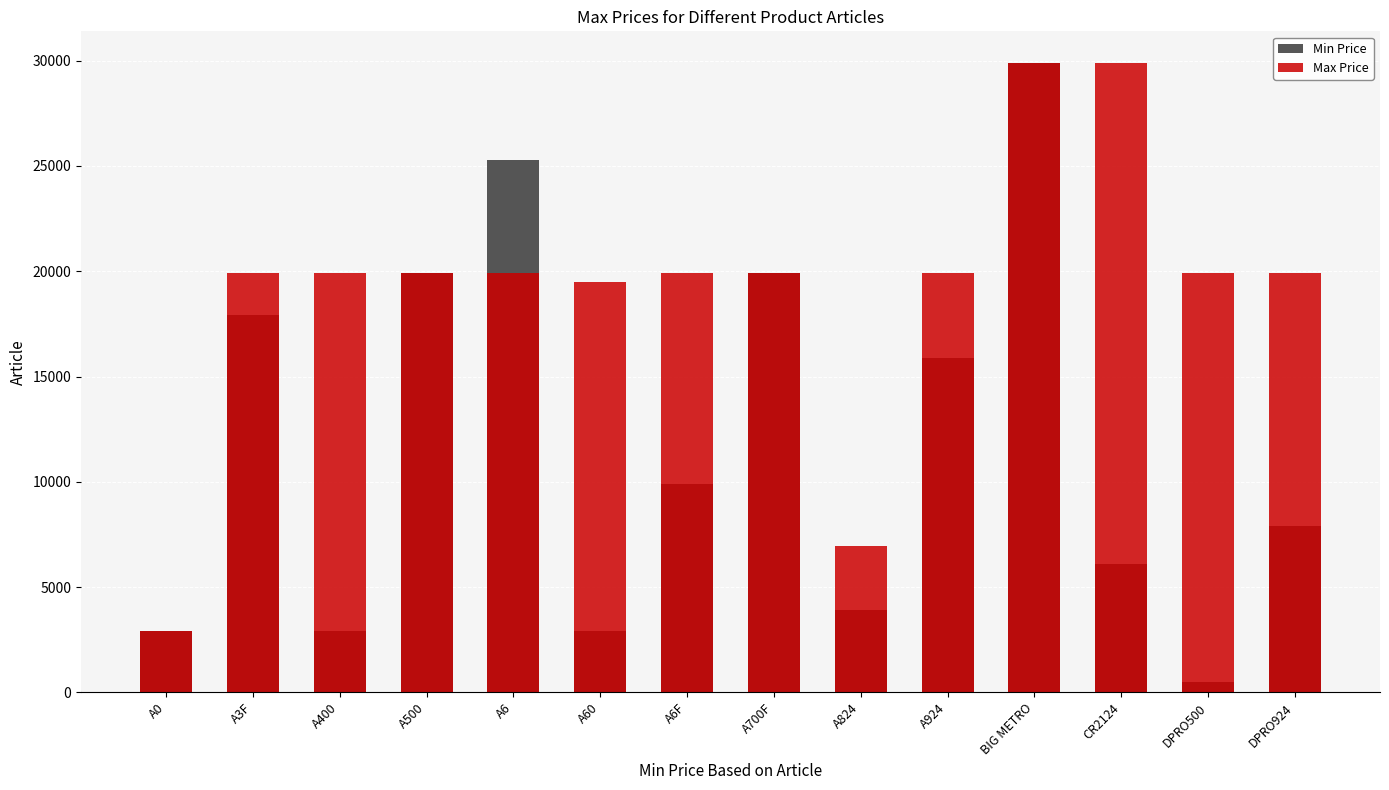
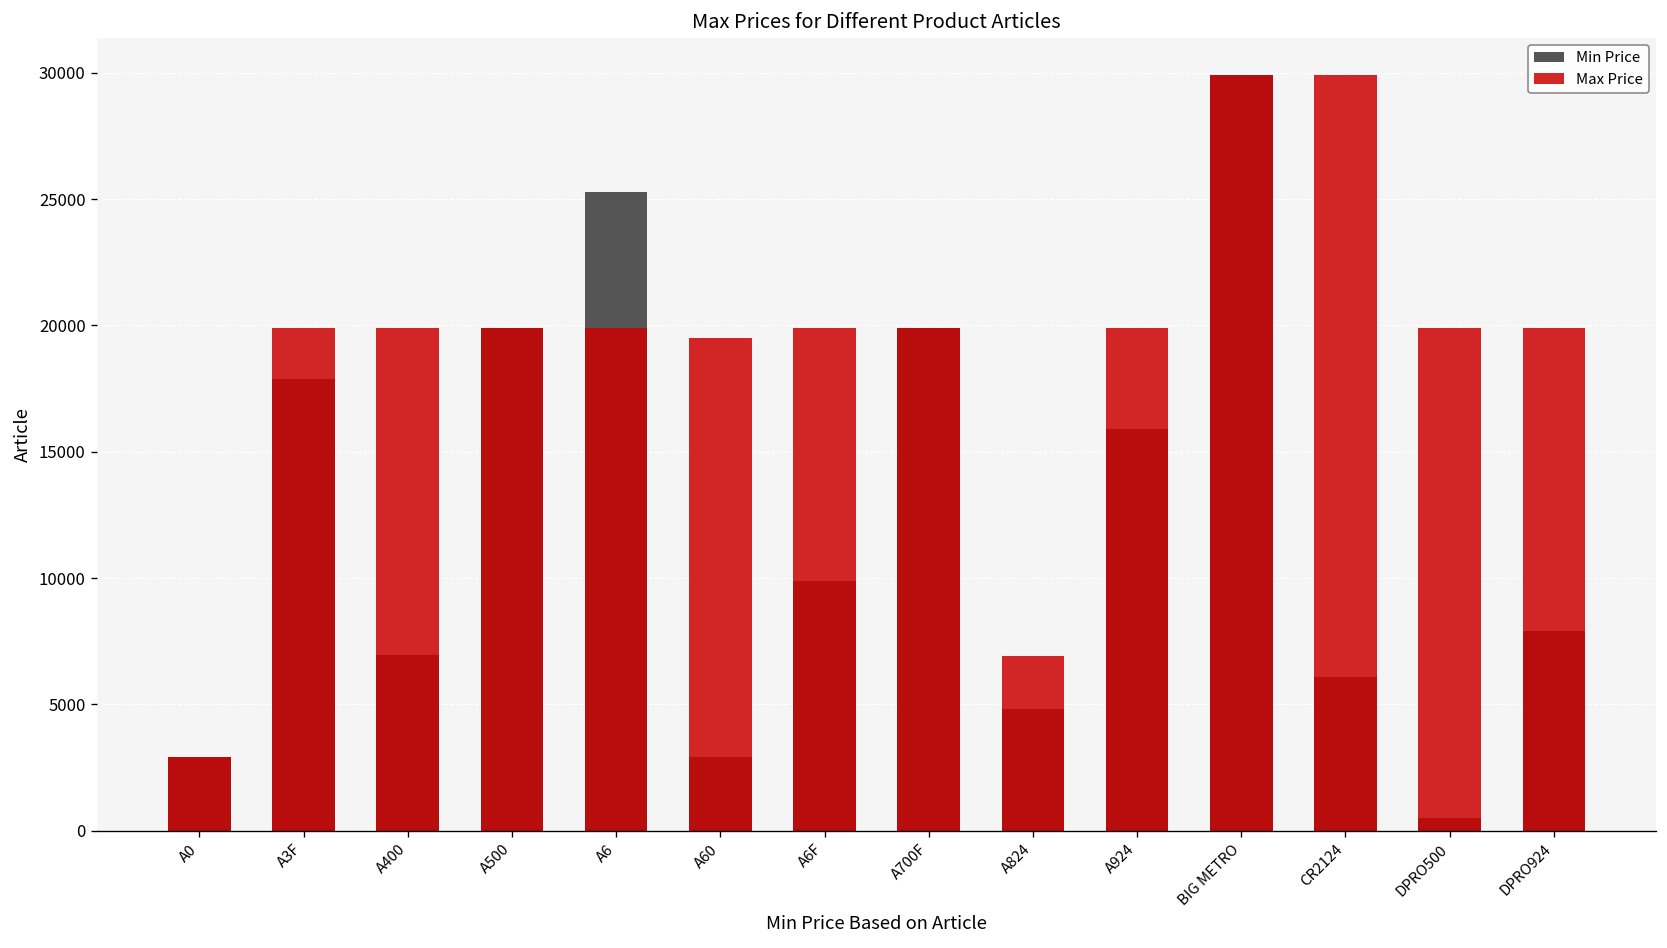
  {
    "Min Price": {
      "A0": 2900,
-     "A400": 2900,
+     "A400": 6900,
      "A500": 19900,
      "A6": 25300,
      "A700F": 19900,
-     "A824": 3900,
+     "A824": 4800,
      "BIG METRO": 29900
    },
    "Max Price": {
      "A0": 2900,
      "A3F": 19900,
      "A400": 19900,
      "A500": 19900,
      "A60": 19500,
      "A6F": 19900,
      "A700F": 19900,
      "A824": 6900,
      "A924": 19900,
      "BIG METRO": 29900,
      "CR2124": 29900,
      "DPRO500": 19900,
      "DPRO924": 19900
    }
  }
